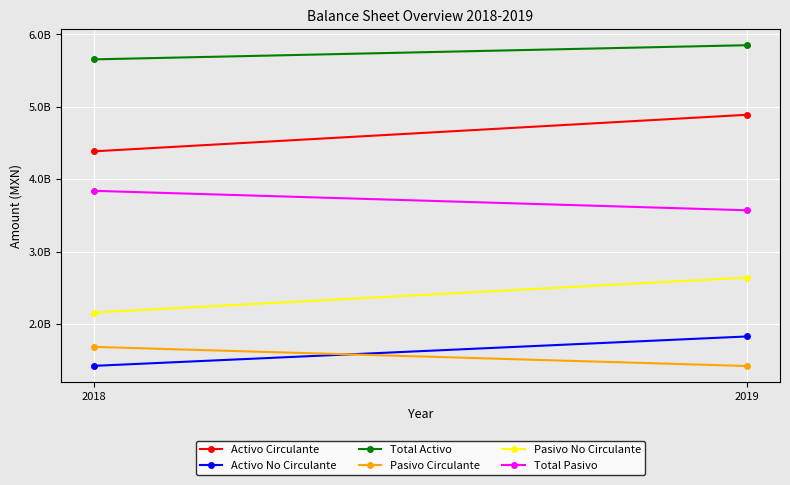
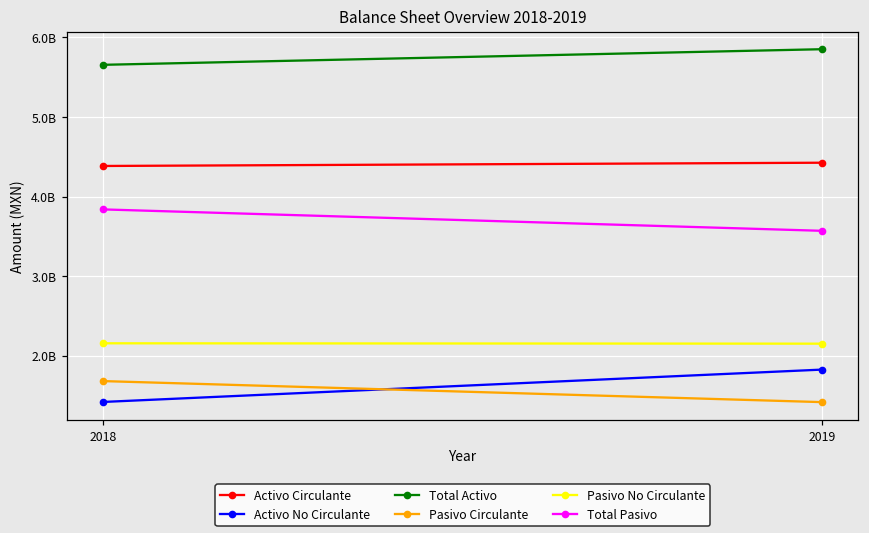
  {
    "Activo Circulante": {
      "2018": 4400000000,
-     "2019": 4900000000
+     "2019": 4400000000
    },
    "Activo No Circulante": {
      "2018": 1400000000,
      "2019": 1800000000
    },
    "Total Activo": {
      "2018": 5700000000,
      "2019": 5900000000
    },
    "Pasivo Circulante": {
      "2018": 1700000000,
      "2019": 1400000000
    },
    "Pasivo No Circulante": {
      "2018": 2200000000,
-     "2019": 2600000000
+     "2019": 2200000000
    },
    "Total Pasivo": {
      "2018": 3800000000,
      "2019": 3600000000
    }
  }
